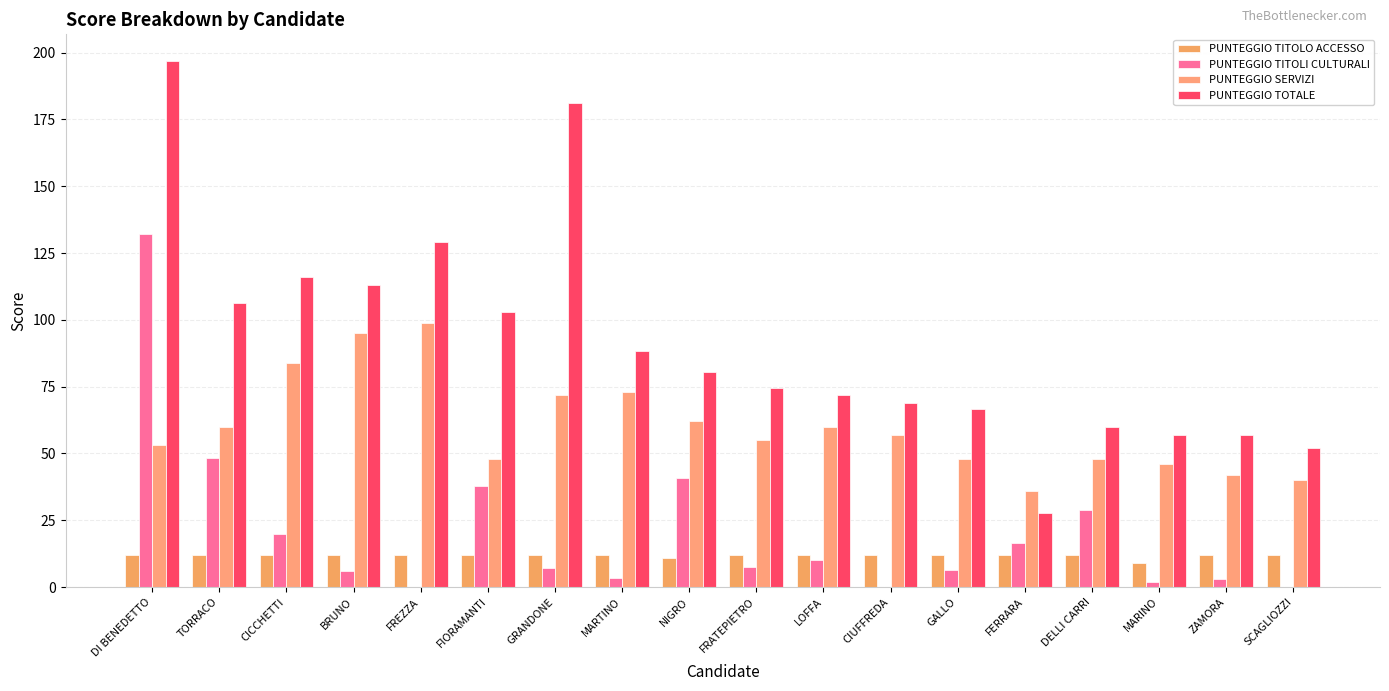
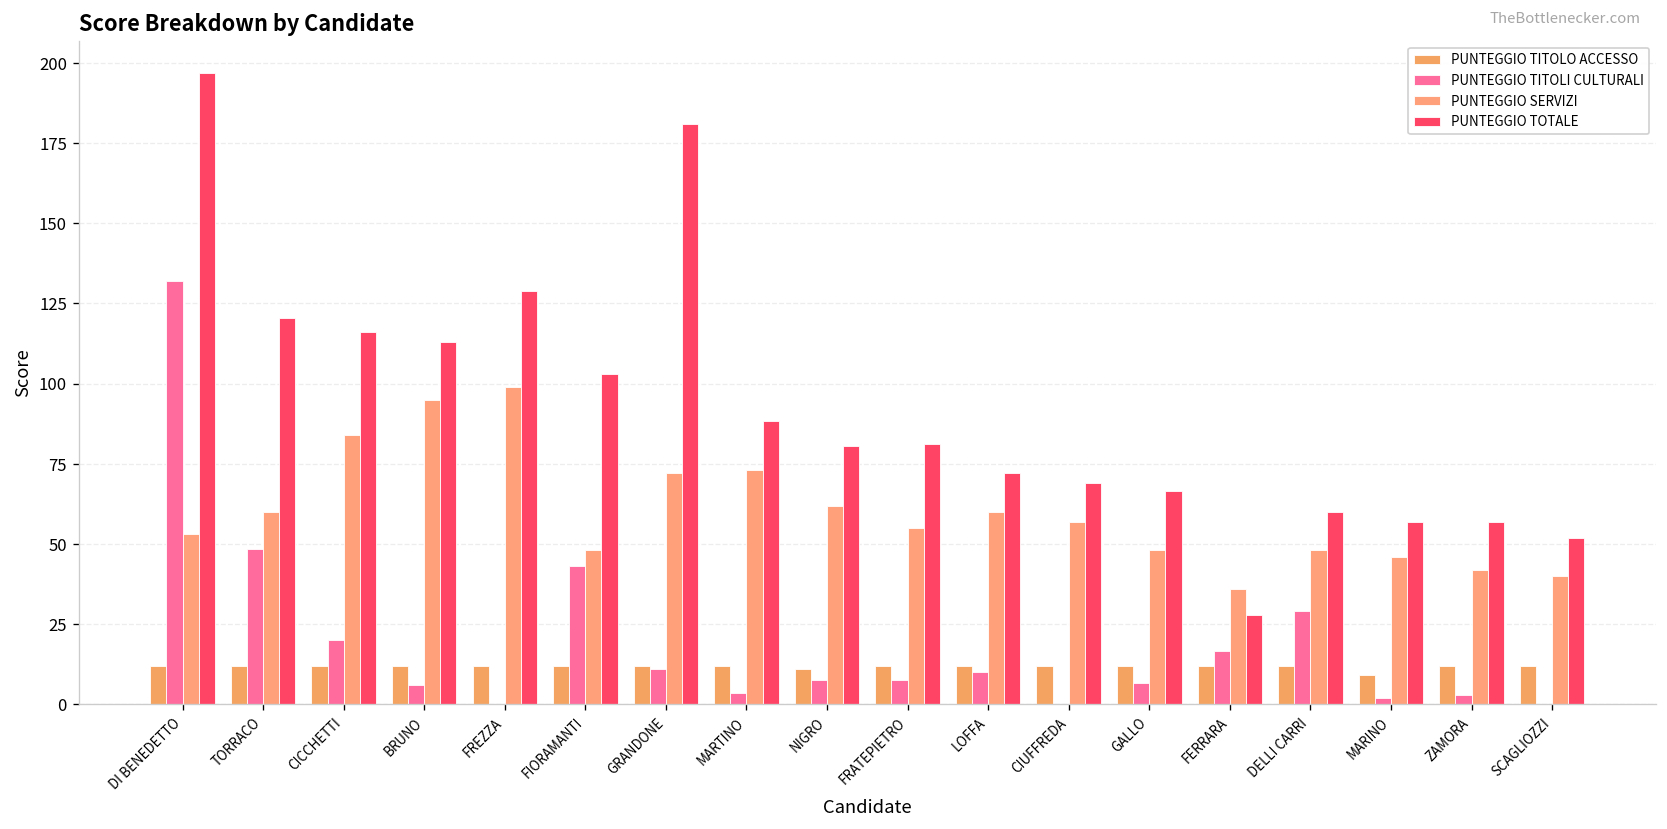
  {
    "PUNTEGGIO TITOLI CULTURALI": {
      "DI BENEDETTO": 132,
      "TORRACO": 49,
      "CICCHETTI": 20,
      "BRUNO": 6,
      "FREZZA": 0,
-     "FIORAMANTI": 38,
-     "GRANDONE": 7,
+     "FIORAMANTI": 43,
+     "GRANDONE": 11,
      "MARTINO": 4,
-     "NIGRO": 41,
+     "NIGRO": 8,
      "FRATEPIETRO": 8,
      "LOFFA": 10,
      "CIUFFREDA": 0,
      "GALLO": 7,
      "FERRARA": 17,
      "DELLI CARRI": 29,
      "MARINO": 2,
      "ZAMORA": 3,
      "SCAGLIOZZI": 0
    },
    "PUNTEGGIO TOTALE": {
      "DI BENEDETTO": 197,
-     "TORRACO": 107,
+     "TORRACO": 121,
      "CICCHETTI": 116,
      "BRUNO": 113,
      "FREZZA": 129,
      "FIORAMANTI": 103,
      "GRANDONE": 181,
      "MARTINO": 89,
      "NIGRO": 81,
-     "FRATEPIETRO": 75,
+     "FRATEPIETRO": 81,
      "LOFFA": 72,
      "CIUFFREDA": 69,
      "GALLO": 67,
      "FERRARA": 28,
      "DELLI CARRI": 60,
      "MARINO": 57,
      "ZAMORA": 57,
      "SCAGLIOZZI": 52
    }
  }
